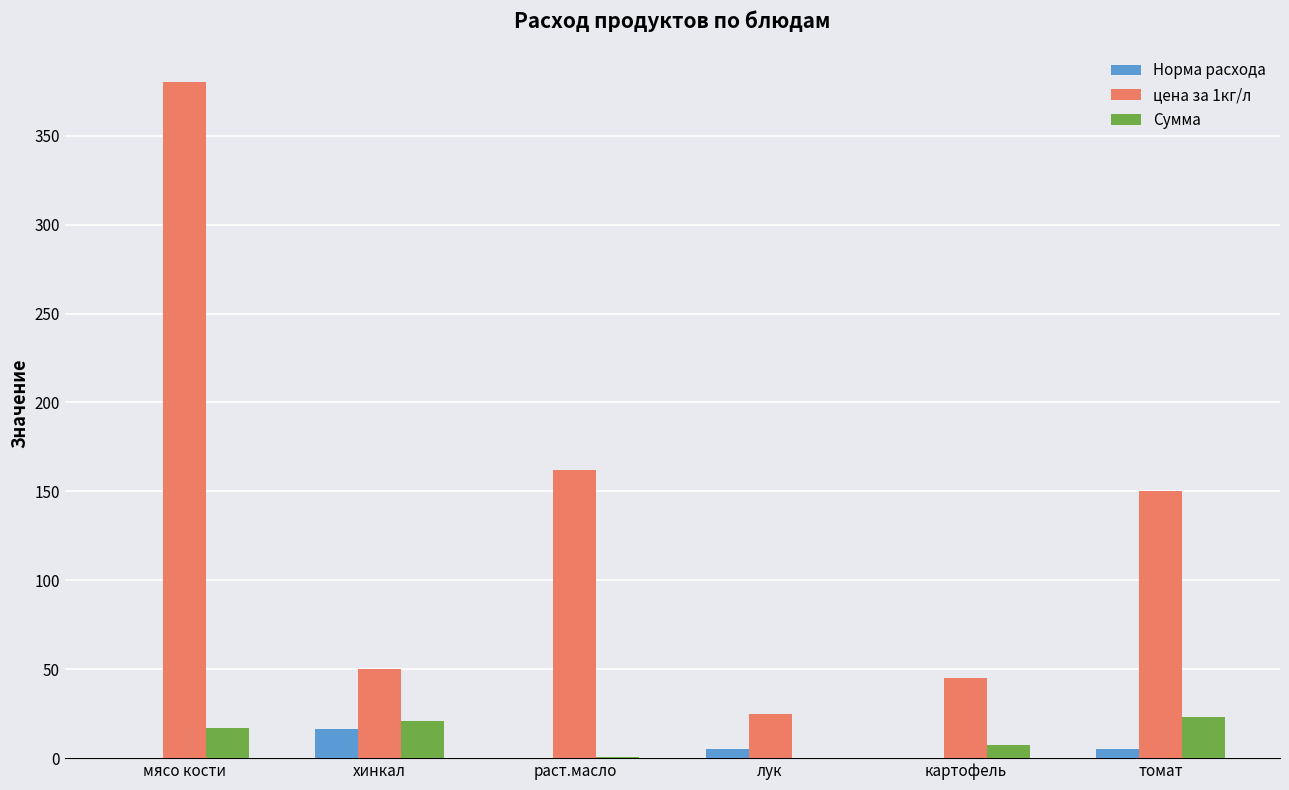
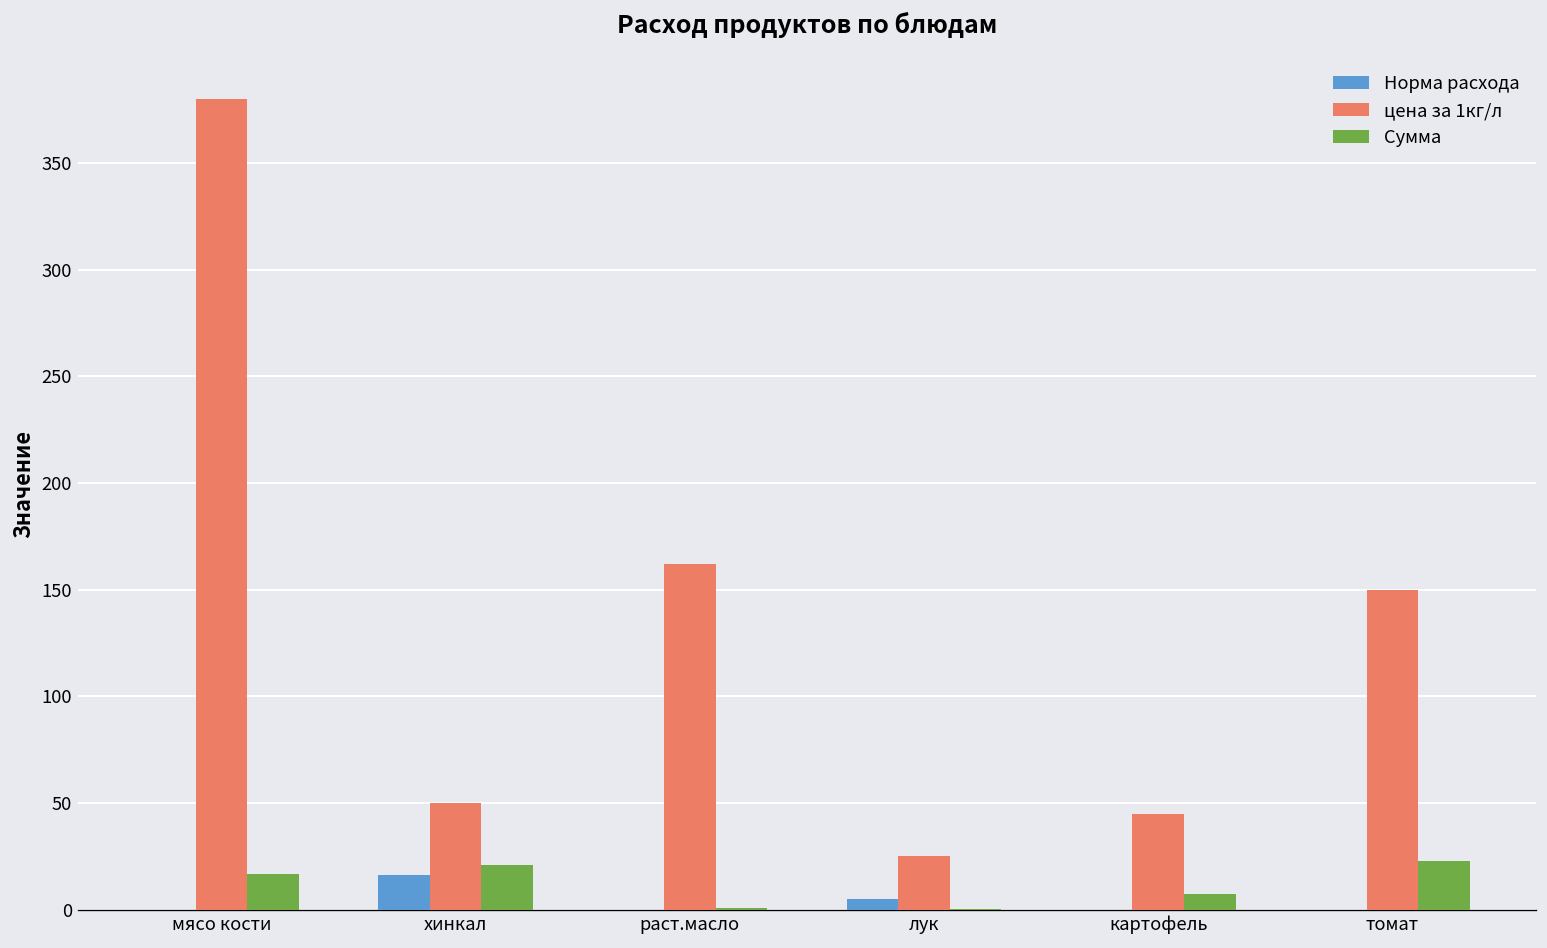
  {
    "Норма расхода": {
      "хинкал": 16,
      "лук": 5,
-     "томат": 5
+     "томат": 0
    },
    "цена за 1кг/л": {
      "мясо кости": 380,
      "хинкал": 50,
      "раст.масло": 162,
      "лук": 25,
      "картофель": 45,
      "томат": 150
    },
    "Сумма": {
      "мясо кости": 17,
      "хинкал": 21,
      "картофель": 7,
      "томат": 23
    }
  }
